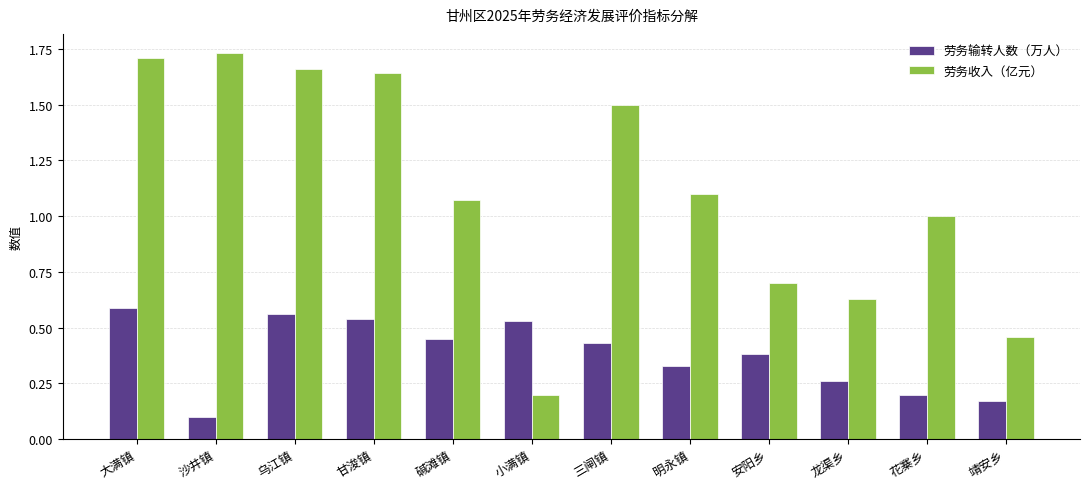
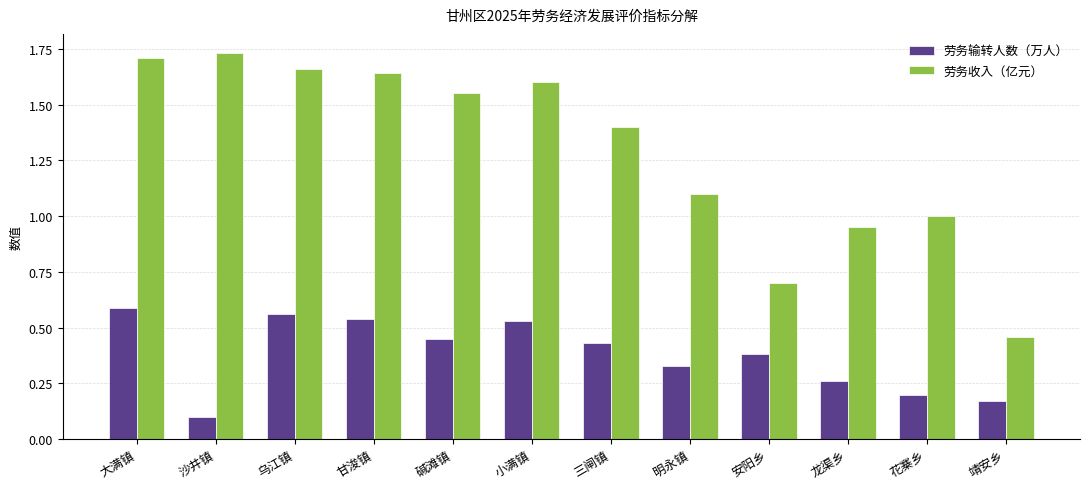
  {
    "劳务输转人数（万人）": {
      "大满镇": 0.59,
      "沙井镇": 0.10,
      "乌江镇": 0.56,
      "甘浚镇": 0.54,
      "碱滩镇": 0.45,
      "小满镇": 0.53,
      "三闸镇": 0.43,
      "明永镇": 0.33,
      "安阳乡": 0.38,
      "龙渠乡": 0.26,
      "花寨乡": 0.20,
      "靖安乡": 0.17
    },
    "劳务收入（亿元）": {
      "大满镇": 1.71,
      "沙井镇": 1.73,
      "乌江镇": 1.66,
      "甘浚镇": 1.64,
-     "碱滩镇": 1.07,
-     "小满镇": 0.2,
-     "三闸镇": 1.5,
+     "碱滩镇": 1.55,
+     "小满镇": 1.6,
+     "三闸镇": 1.4,
      "明永镇": 1.10,
      "安阳乡": 0.70,
-     "龙渠乡": 0.63,
+     "龙渠乡": 0.95,
      "花寨乡": 1.00,
      "靖安乡": 0.46
    }
  }
